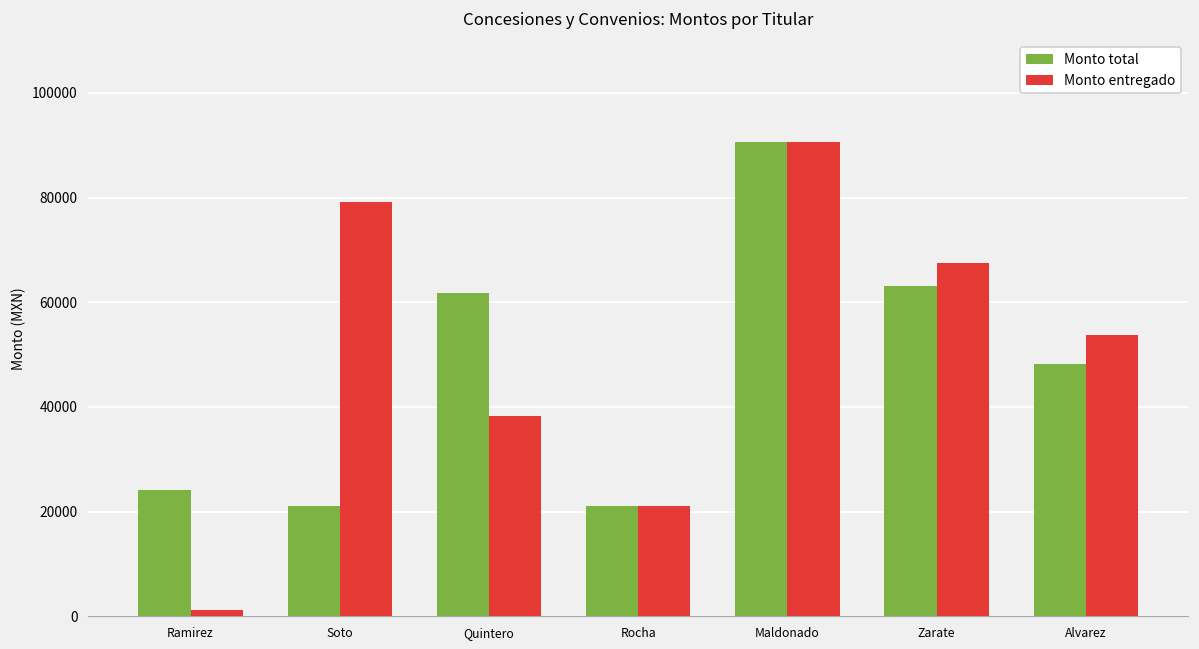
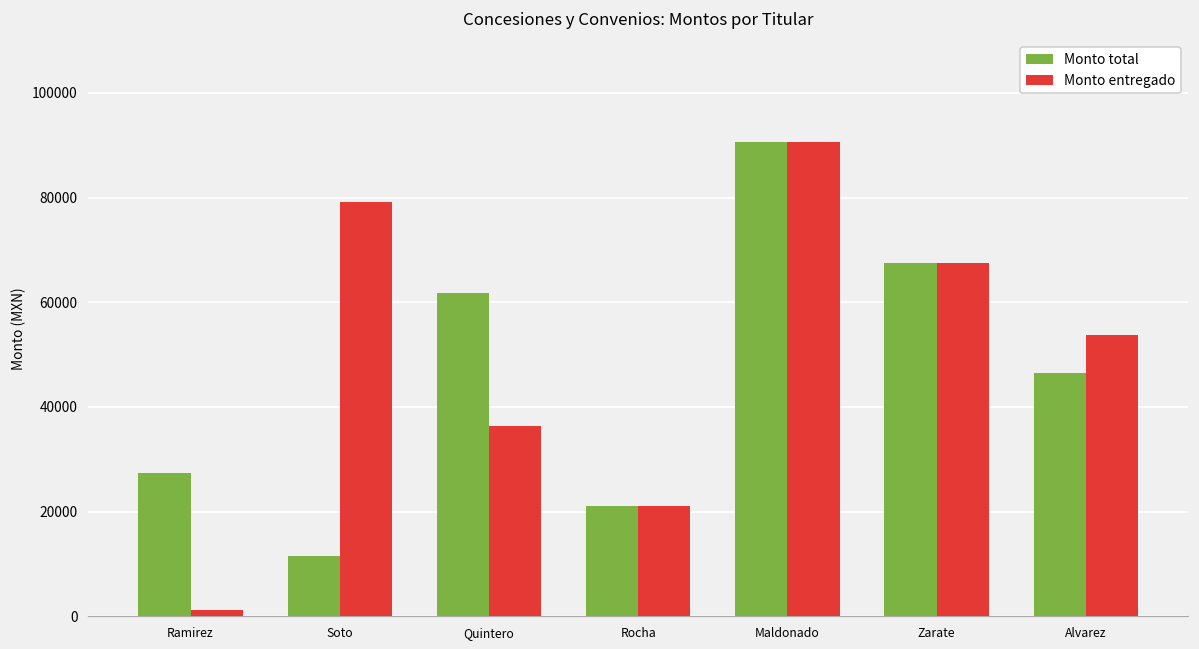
  {
    "Monto total": {
-     "Ramirez": 24000,
-     "Soto": 21000,
+     "Ramirez": 27000,
+     "Soto": 12000,
      "Quintero": 62000,
      "Rocha": 21000,
      "Maldonado": 91000,
-     "Zarate": 63000,
-     "Alvarez": 48000
+     "Zarate": 68000,
+     "Alvarez": 46000
    },
    "Monto entregado": {
      "Ramirez": 1000,
      "Soto": 79000,
-     "Quintero": 38000,
+     "Quintero": 36000,
      "Rocha": 21000,
      "Maldonado": 91000,
      "Zarate": 68000,
      "Alvarez": 54000
    }
  }
